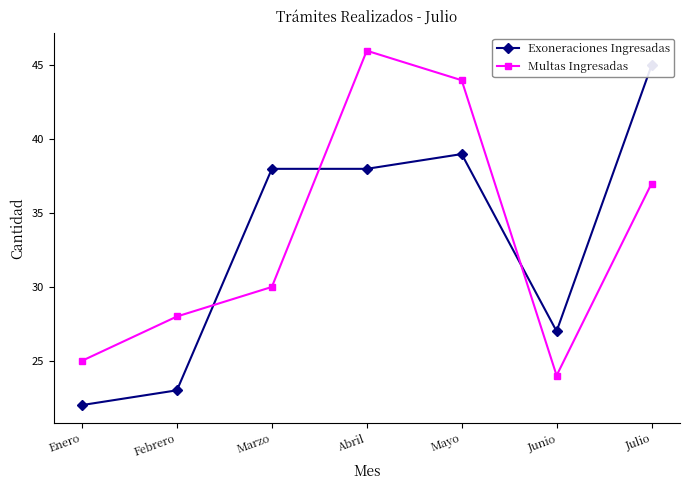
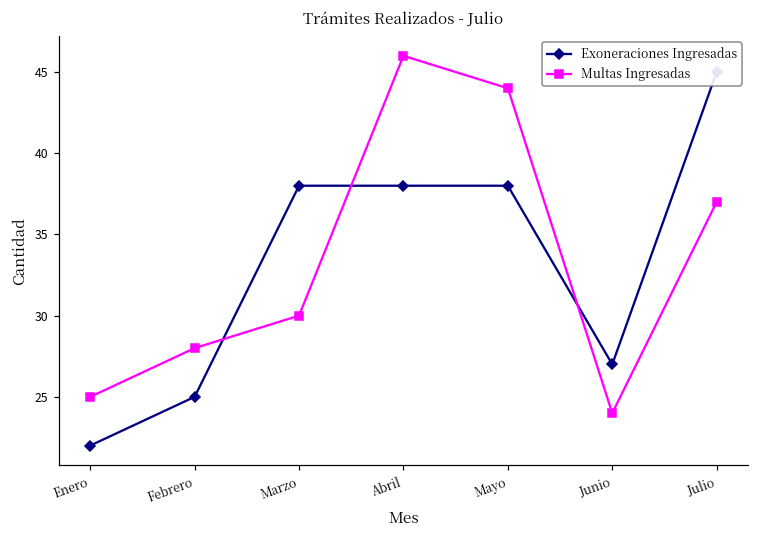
  {
    "Exoneraciones Ingresadas": {
      "Enero": 22,
-     "Febrero": 23,
+     "Febrero": 25,
      "Marzo": 38,
      "Abril": 38,
-     "Mayo": 39,
+     "Mayo": 38,
      "Junio": 27
    },
    "Multas Ingresadas": {
      "Enero": 25,
      "Febrero": 28,
      "Marzo": 30,
      "Abril": 46,
      "Mayo": 44,
      "Junio": 24,
      "Julio": 37
    }
  }
